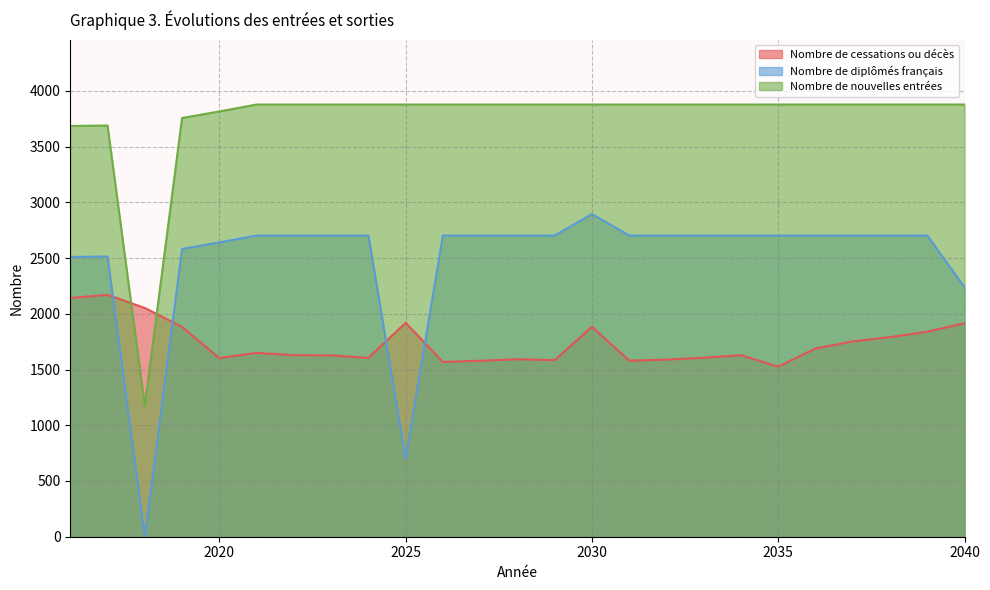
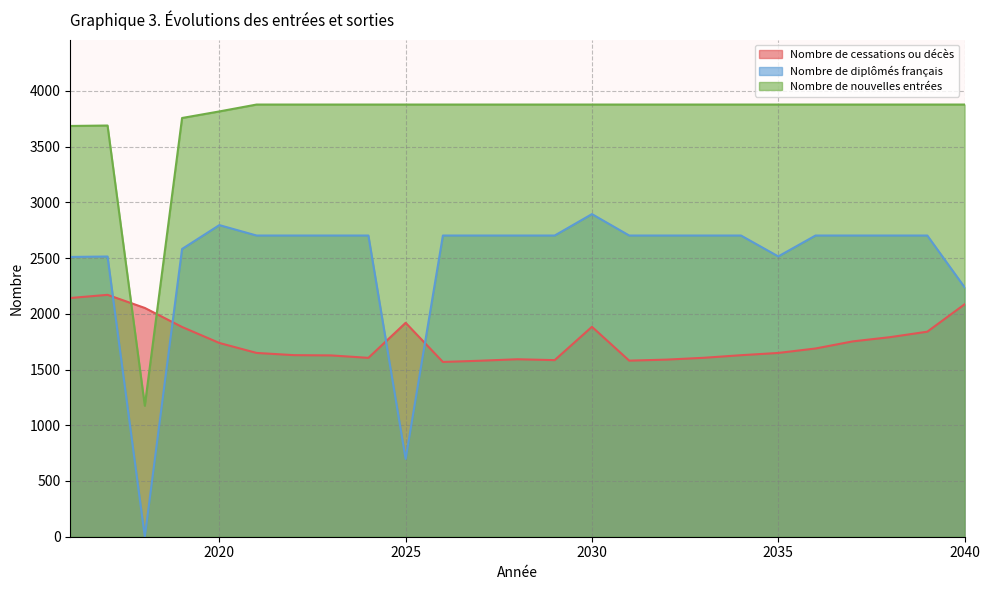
  {
    "Nombre de cessations ou décès": {
-     "2020": 1600,
+     "2020": 1740,
      "2025": 1920,
      "2030": 1880,
-     "2035": 1530,
-     "2040": 1920
+     "2035": 1650,
+     "2040": 2080
    },
    "Nombre de diplômés français": {
-     "2020": 2640,
+     "2020": 2800,
      "2025": 700,
      "2030": 2890,
-     "2035": 2700,
+     "2035": 2510,
      "2040": 2240
    },
    "Nombre de nouvelles entrées": {
      "2020": 3820,
      "2025": 3880,
      "2030": 3880,
      "2035": 3880,
      "2040": 3880
    }
  }
